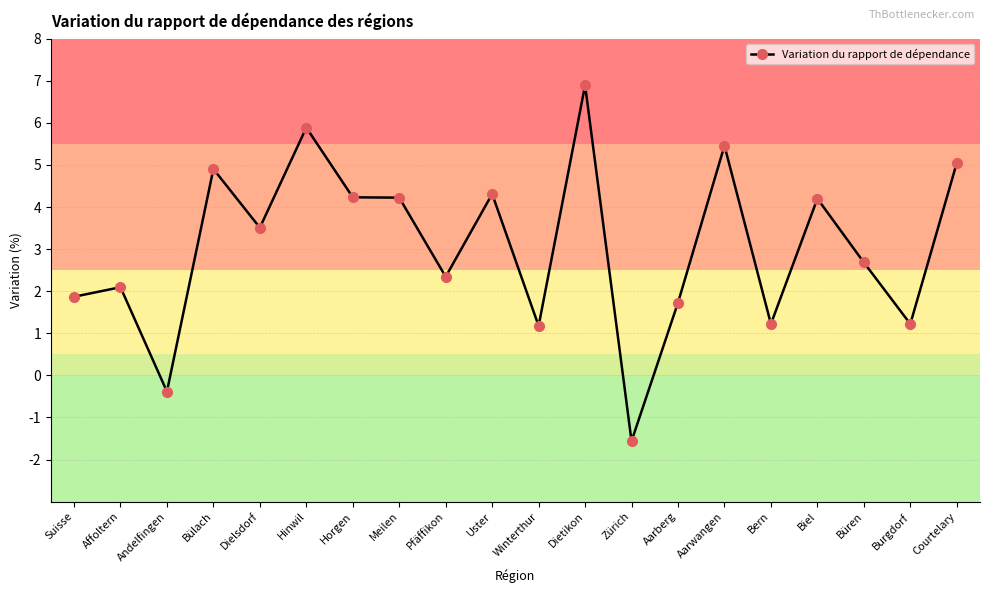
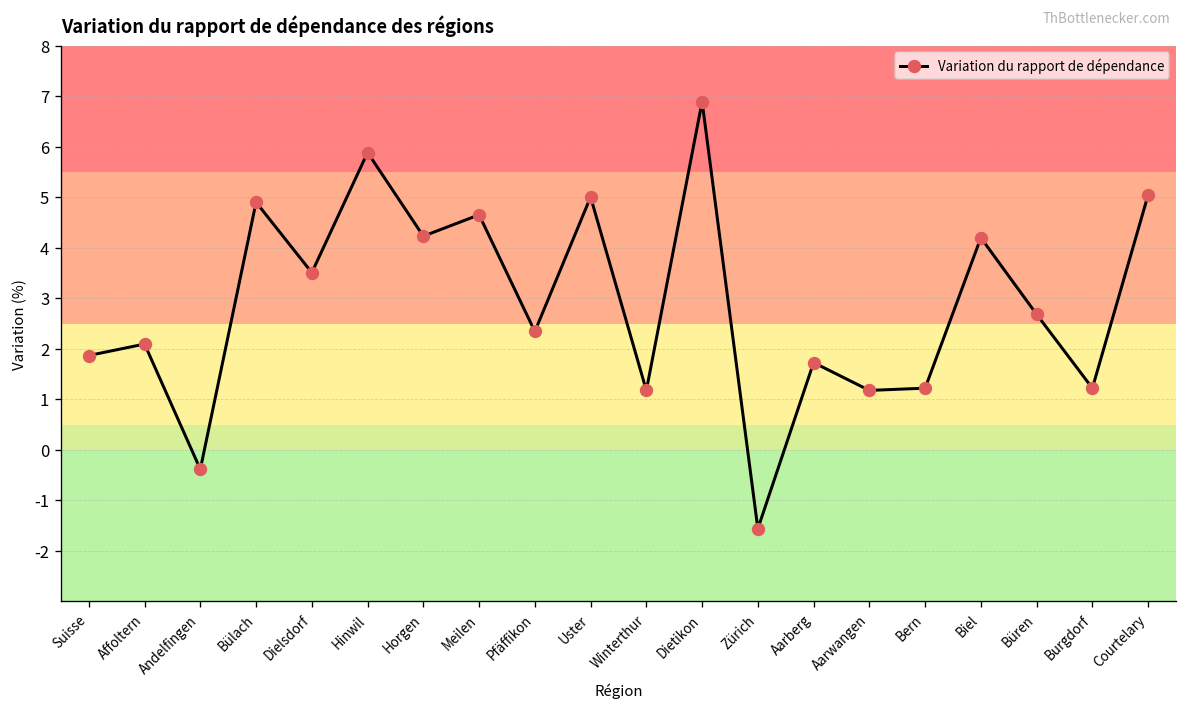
  {
    "Suisse": 1.9,
    "Affoltern": 2.1,
    "Andelfingen": -0.4,
    "Bülach": 4.9,
    "Dielsdorf": 3.5,
    "Hinwil": 5.9,
    "Horgen": 4.2,
-   "Meilen": 4.2,
+   "Meilen": 4.7,
    "Pfäffikon": 2.3,
-   "Uster": 4.3,
+   "Uster": 5.0,
    "Winterthur": 1.2,
    "Dietikon": 6.9,
    "Zürich": -1.6,
    "Aarberg": 1.7,
-   "Aarwangen": 5.5,
+   "Aarwangen": 1.2,
    "Bern": 1.2,
    "Biel": 4.2,
    "Büren": 2.7,
    "Burgdorf": 1.2,
    "Courtelary": 5.0
  }
